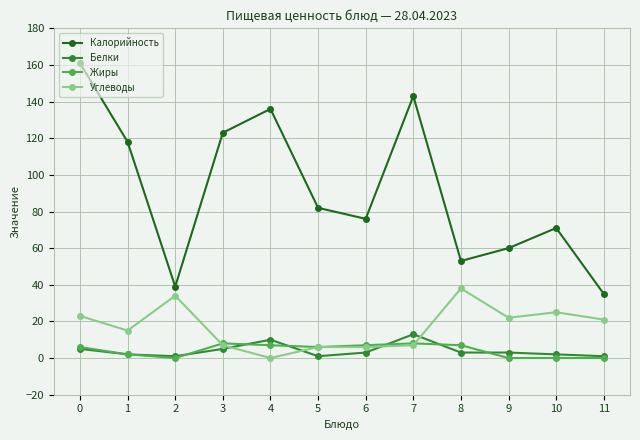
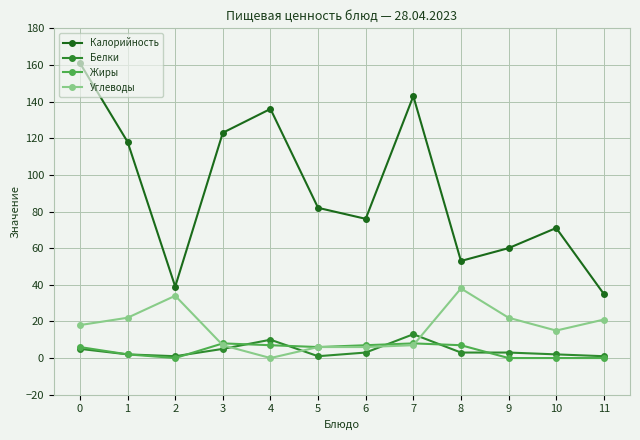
  {
    "Углеводы": {
-     "0": 23,
-     "1": 15,
+     "0": 18,
+     "1": 22,
      "2": 34,
      "4": 0,
      "8": 38,
      "9": 22,
-     "10": 25,
+     "10": 15,
      "11": 21
    }
  }
